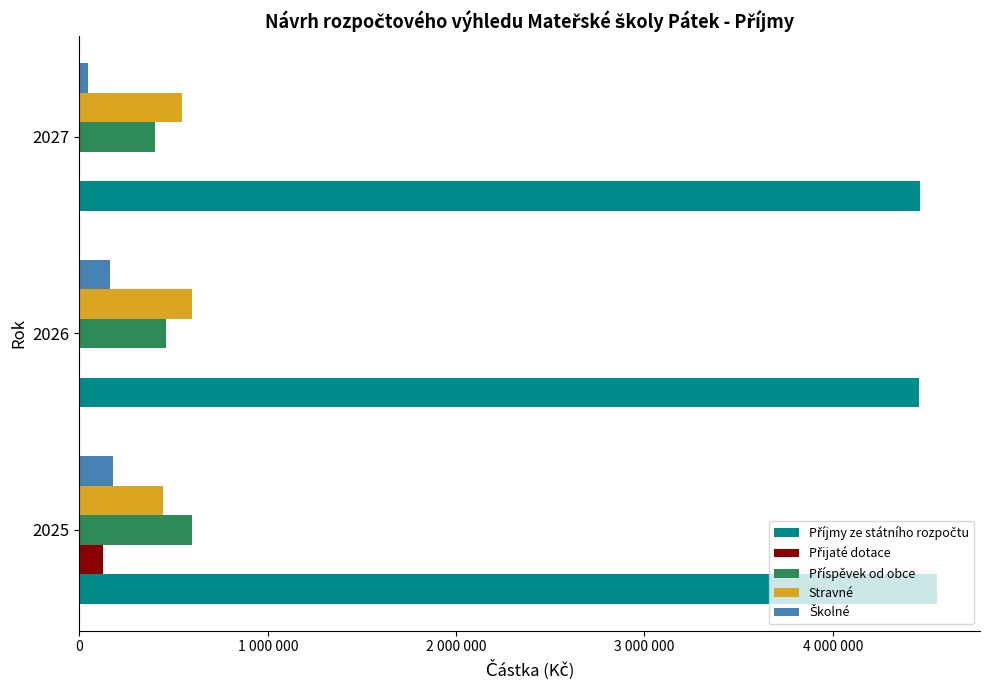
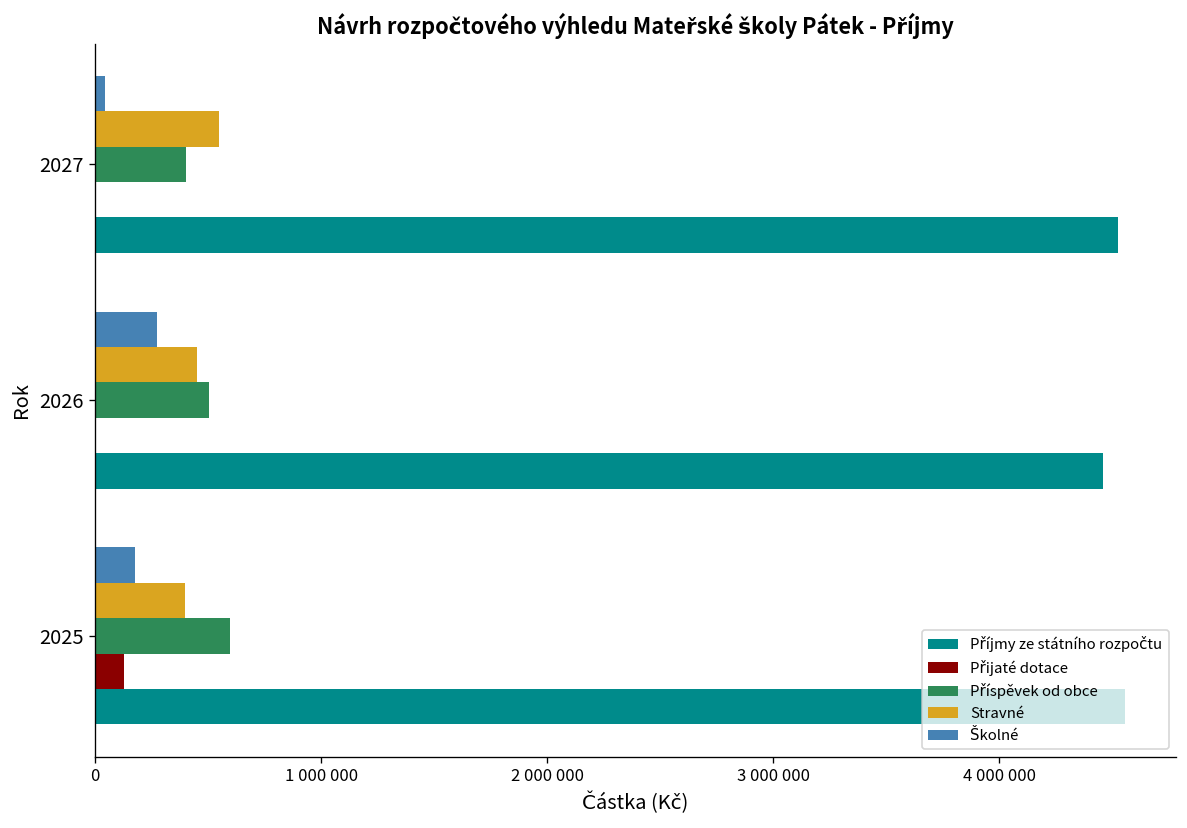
  {
    "Příjmy ze státního rozpočtu": {
-     "2027": 4470000,
+     "2027": 4520000,
      "2026": 4460000
    },
    "Přijaté dotace": {
      "2027": 0,
      "2026": 0,
      "2025": 120000
    },
    "Příspěvek od obce": {
      "2027": 400000,
-     "2026": 460000,
+     "2026": 500000,
      "2025": 600000
    },
    "Stravné": {
      "2027": 550000,
-     "2026": 600000,
-     "2025": 450000
+     "2026": 450000,
+     "2025": 400000
    },
    "Školné": {
      "2027": 50000,
-     "2026": 160000,
+     "2026": 270000,
      "2025": 180000
    }
  }
